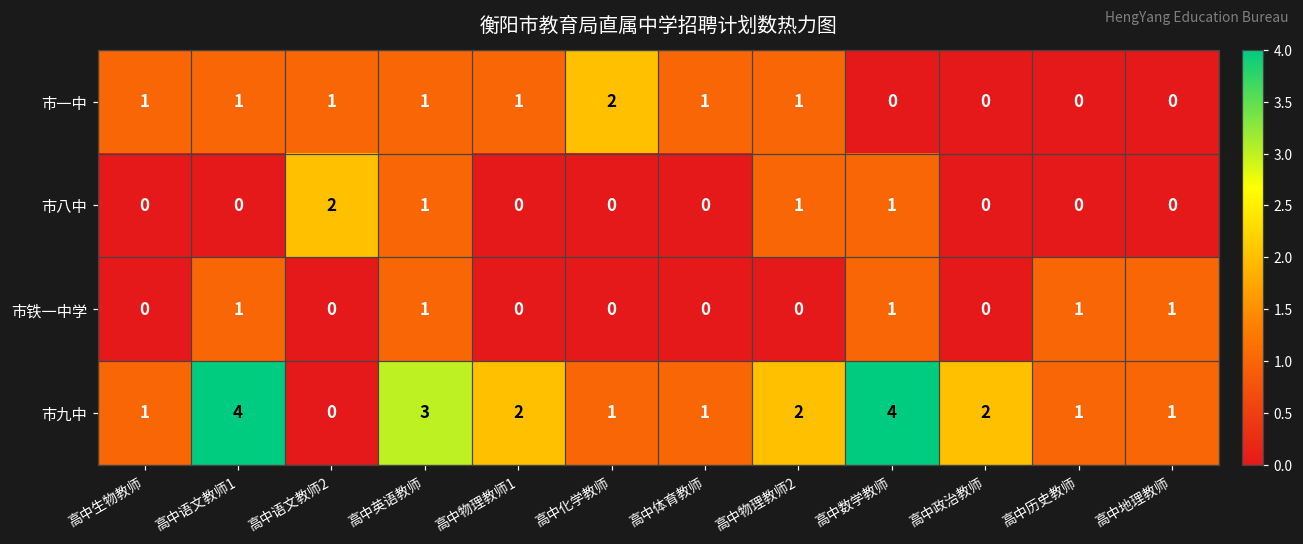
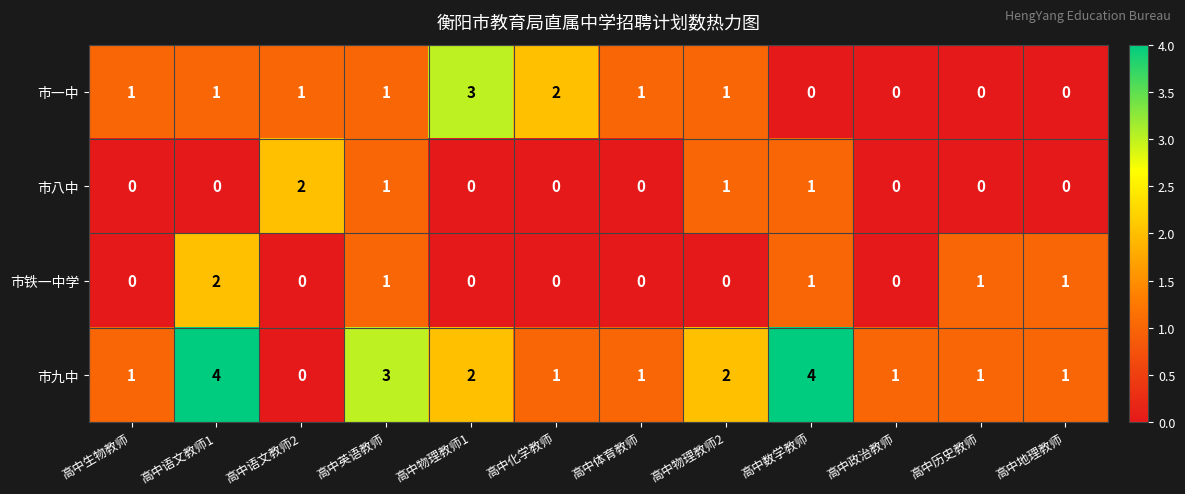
  {
    "市一中": {
      "高中生物教师": 1,
      "高中语文教师1": 1,
      "高中语文教师2": 1,
      "高中英语教师": 1,
-     "高中物理教师1": 1,
+     "高中物理教师1": 3,
      "高中化学教师": 2,
      "高中体育教师": 1,
      "高中物理教师2": 1,
      "高中数学教师": 0,
      "高中政治教师": 0,
      "高中历史教师": 0,
      "高中地理教师": 0
    },
    "市八中": {
      "高中生物教师": 0,
      "高中语文教师1": 0,
      "高中语文教师2": 2,
      "高中英语教师": 1,
      "高中物理教师1": 0,
      "高中化学教师": 0,
      "高中体育教师": 0,
      "高中物理教师2": 1,
      "高中数学教师": 1,
      "高中政治教师": 0,
      "高中历史教师": 0,
      "高中地理教师": 0
    },
    "市铁一中学": {
      "高中生物教师": 0,
-     "高中语文教师1": 1,
+     "高中语文教师1": 2,
      "高中语文教师2": 0,
      "高中英语教师": 1,
      "高中物理教师1": 0,
      "高中化学教师": 0,
      "高中体育教师": 0,
      "高中物理教师2": 0,
      "高中数学教师": 1,
      "高中政治教师": 0,
      "高中历史教师": 1,
      "高中地理教师": 1
    },
    "市九中": {
      "高中生物教师": 1,
      "高中语文教师1": 4,
      "高中语文教师2": 0,
      "高中英语教师": 3,
      "高中物理教师1": 2,
      "高中化学教师": 1,
      "高中体育教师": 1,
      "高中物理教师2": 2,
      "高中数学教师": 4,
-     "高中政治教师": 2,
+     "高中政治教师": 1,
      "高中历史教师": 1,
      "高中地理教师": 1
    }
  }
